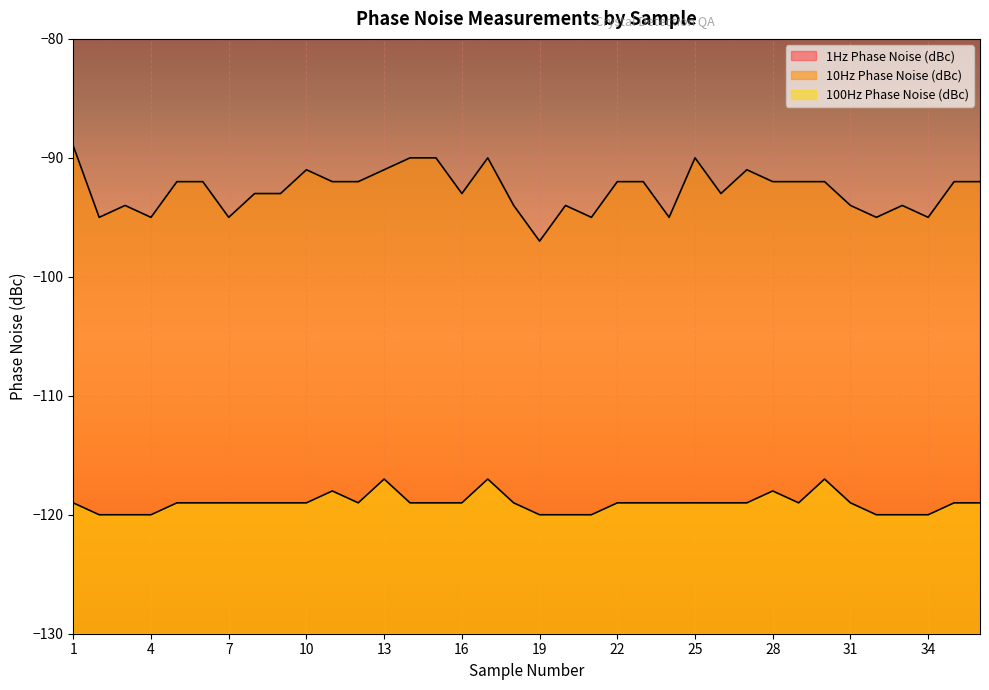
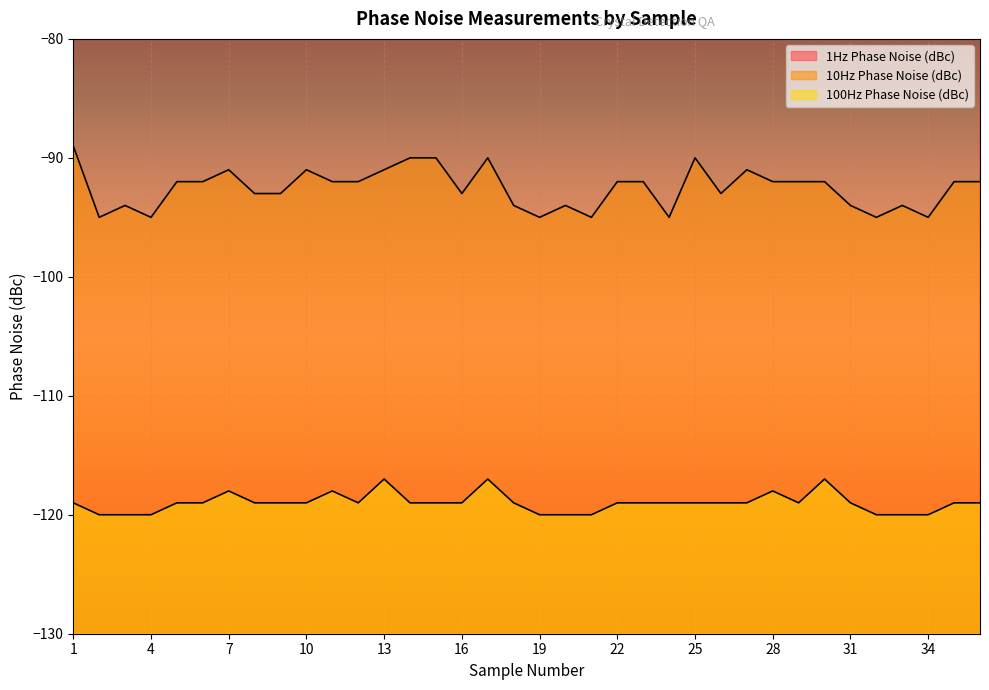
  {
    "10Hz Phase Noise (dBc)": {
      "1": -89,
      "4": -95,
-     "7": -95,
+     "7": -91,
      "10": -91,
      "13": -91,
      "16": -93,
-     "19": -97,
+     "19": -95,
      "22": -92,
      "25": -90,
      "28": -92,
      "31": -94,
      "34": -95
    },
    "100Hz Phase Noise (dBc)": {
      "1": -119,
      "4": -120,
-     "7": -119,
+     "7": -118,
      "10": -119,
      "13": -117,
      "16": -119,
      "19": -120,
      "22": -119,
      "25": -119,
      "28": -118,
      "31": -119,
      "34": -120
    }
  }
